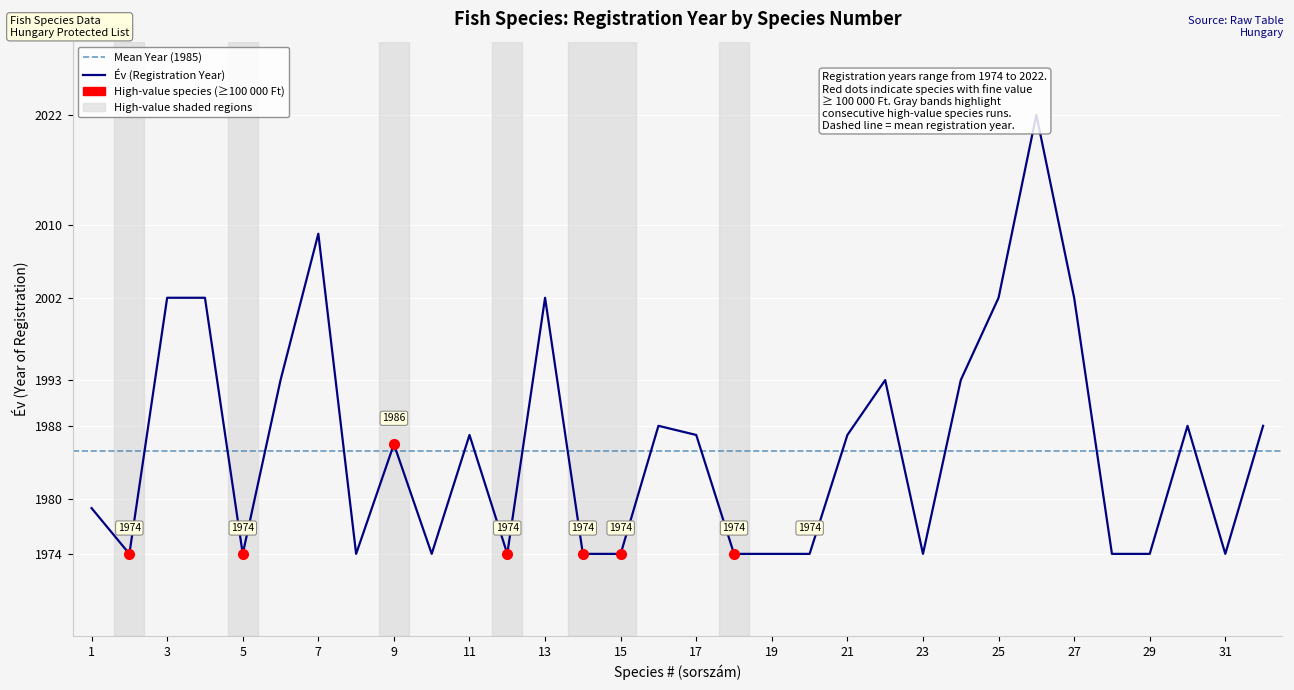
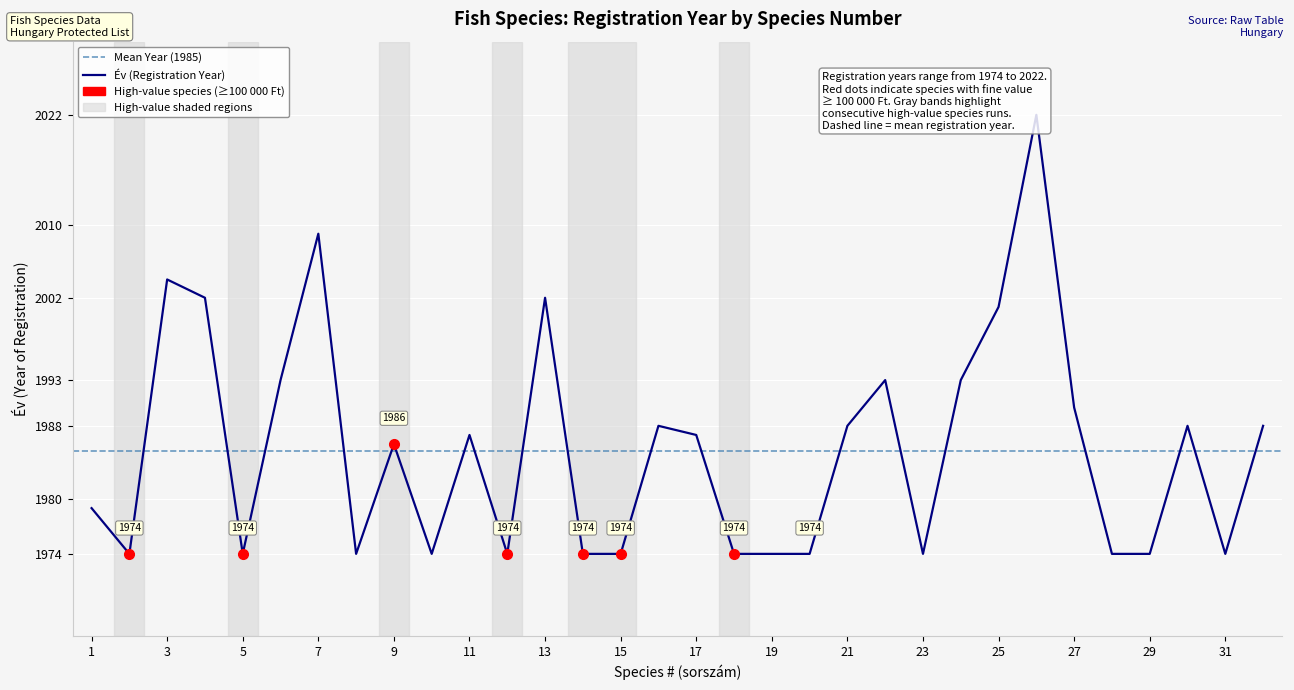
  {
    "Év (Registration Year)": {
      "1": 1979,
-     "3": 2002,
+     "3": 2004,
      "7": 2009,
      "11": 1987,
      "13": 2002,
      "17": 1987,
      "19": 1974,
-     "21": 1987,
+     "21": 1988,
      "23": 1974,
-     "25": 2002,
-     "27": 2002,
+     "25": 2001,
+     "27": 1990,
      "29": 1974,
      "31": 1974
    }
  }
